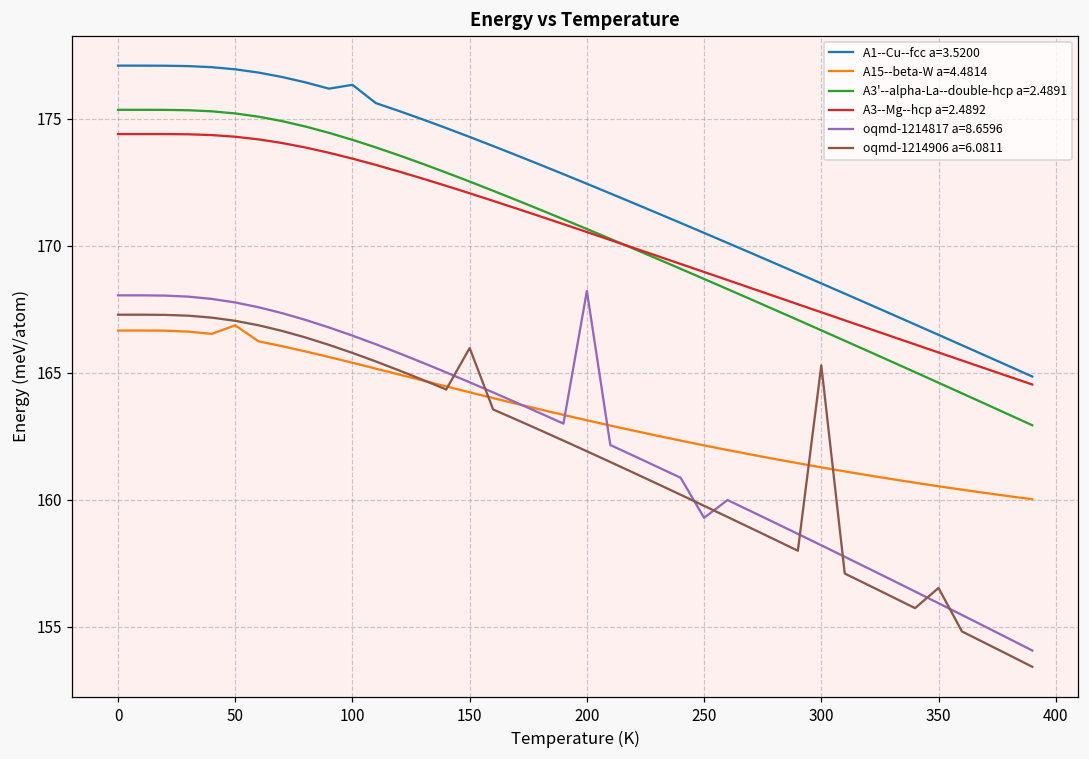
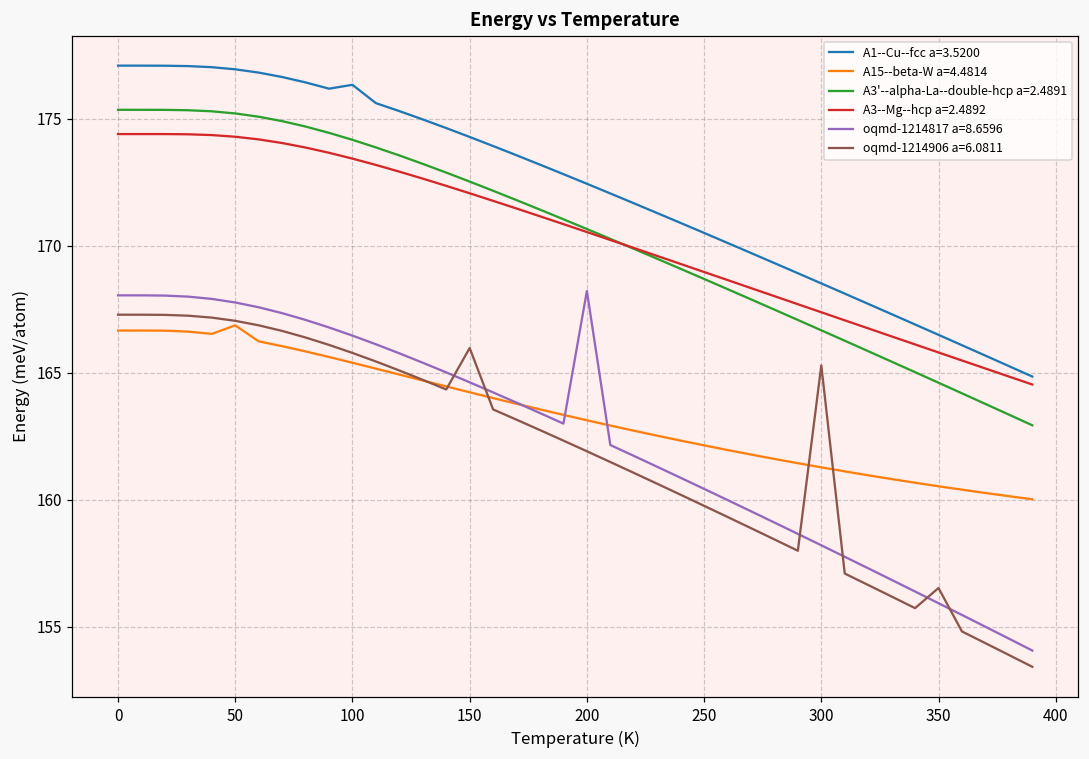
  {
    "A1--Cu--fcc a=3.5200": {
      "0": 177.1,
      "50": 176.9,
      "100": 176.3,
      "150": 174.3,
      "200": 172.4,
      "250": 170.5,
      "300": 168.5,
      "350": 166.5
    },
    "A15--beta-W a=4.4814": {
      "0": 166.7,
      "50": 166.9,
      "100": 165.4,
      "150": 164.2,
      "200": 163.1,
      "250": 162.1,
      "300": 161.3,
      "350": 160.5
    },
    "A3'--alpha-La--double-hcp a=2.4891": {
      "0": 175.3,
      "50": 175.2,
      "100": 174.2,
      "150": 172.5,
      "200": 170.7,
      "250": 168.7,
      "300": 166.7,
      "350": 164.6
    },
    "A3--Mg--hcp a=2.4892": {
      "0": 174.4,
      "50": 174.3,
      "100": 173.4,
      "150": 172.1,
      "200": 170.5,
      "250": 169.0,
      "300": 167.4,
      "350": 165.8
    },
    "oqmd-1214817 a=8.6596": {
      "0": 168.0,
      "50": 167.8,
      "100": 166.5,
      "150": 164.6,
      "200": 168.2,
-     "250": 159.3,
+     "250": 160.4,
      "300": 158.2,
      "350": 155.9
    },
    "oqmd-1214906 a=6.0811": {
      "0": 167.3,
      "50": 167.0,
      "100": 165.8,
      "150": 166.0,
      "200": 161.9,
      "250": 159.8,
      "300": 165.3,
      "350": 156.5
    }
  }
